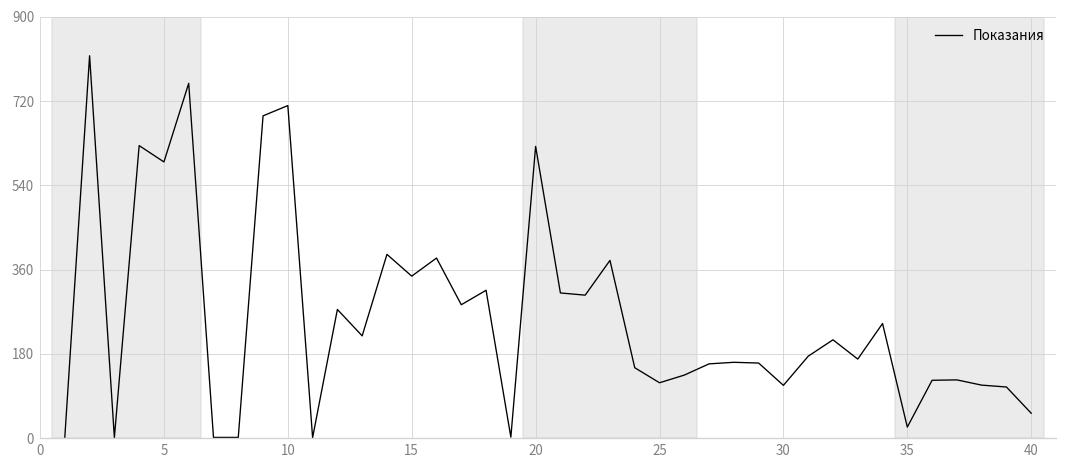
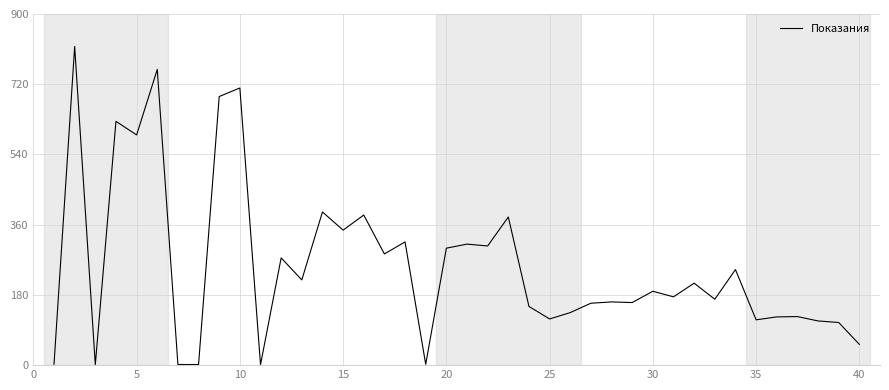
  {
    "5": 590,
    "10": 710,
    "15": 350,
-   "20": 620,
+   "20": 300,
    "25": 120,
-   "30": 110,
-   "35": 20,
+   "30": 190,
+   "35": 120,
    "40": 50
  }
